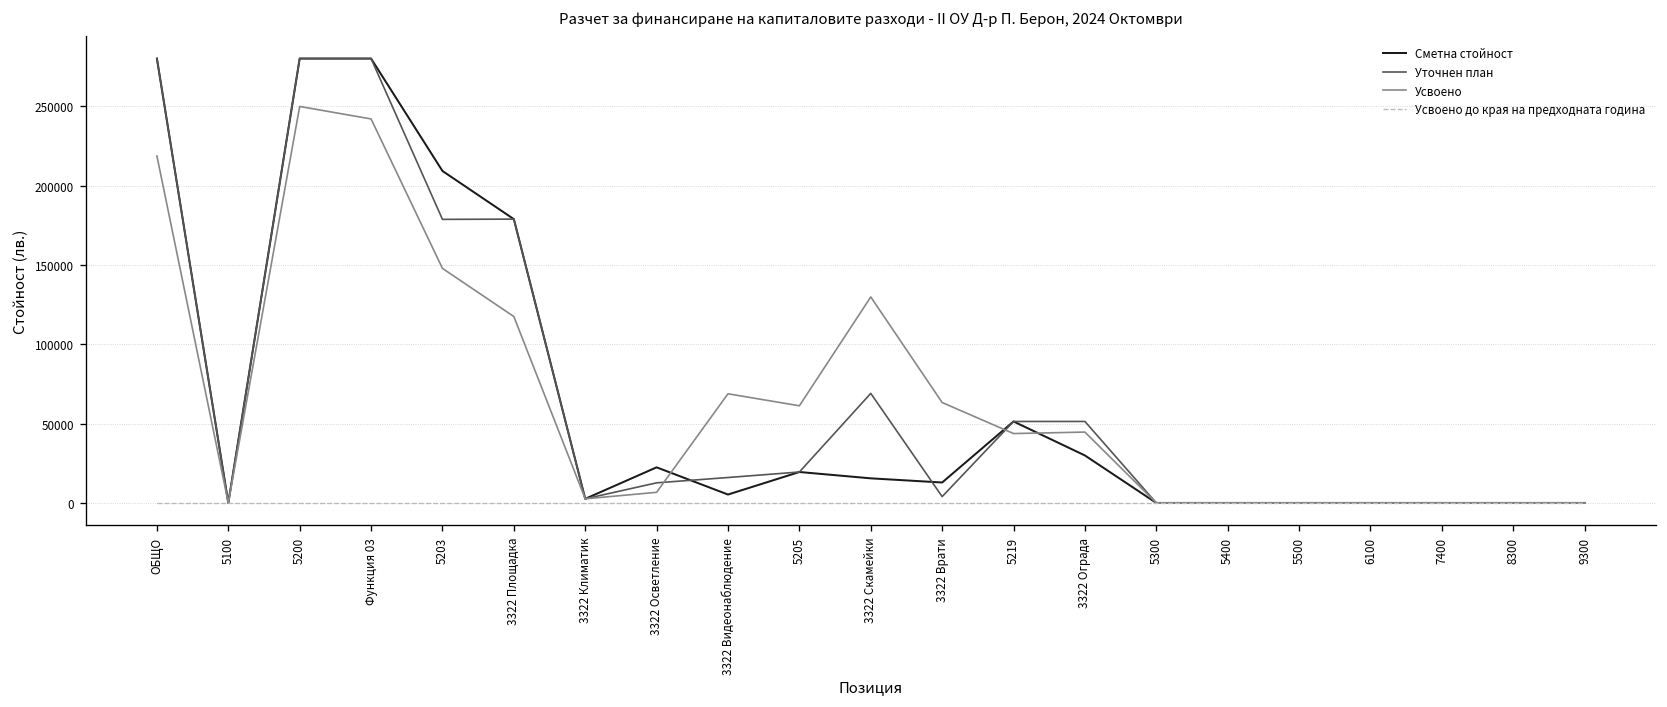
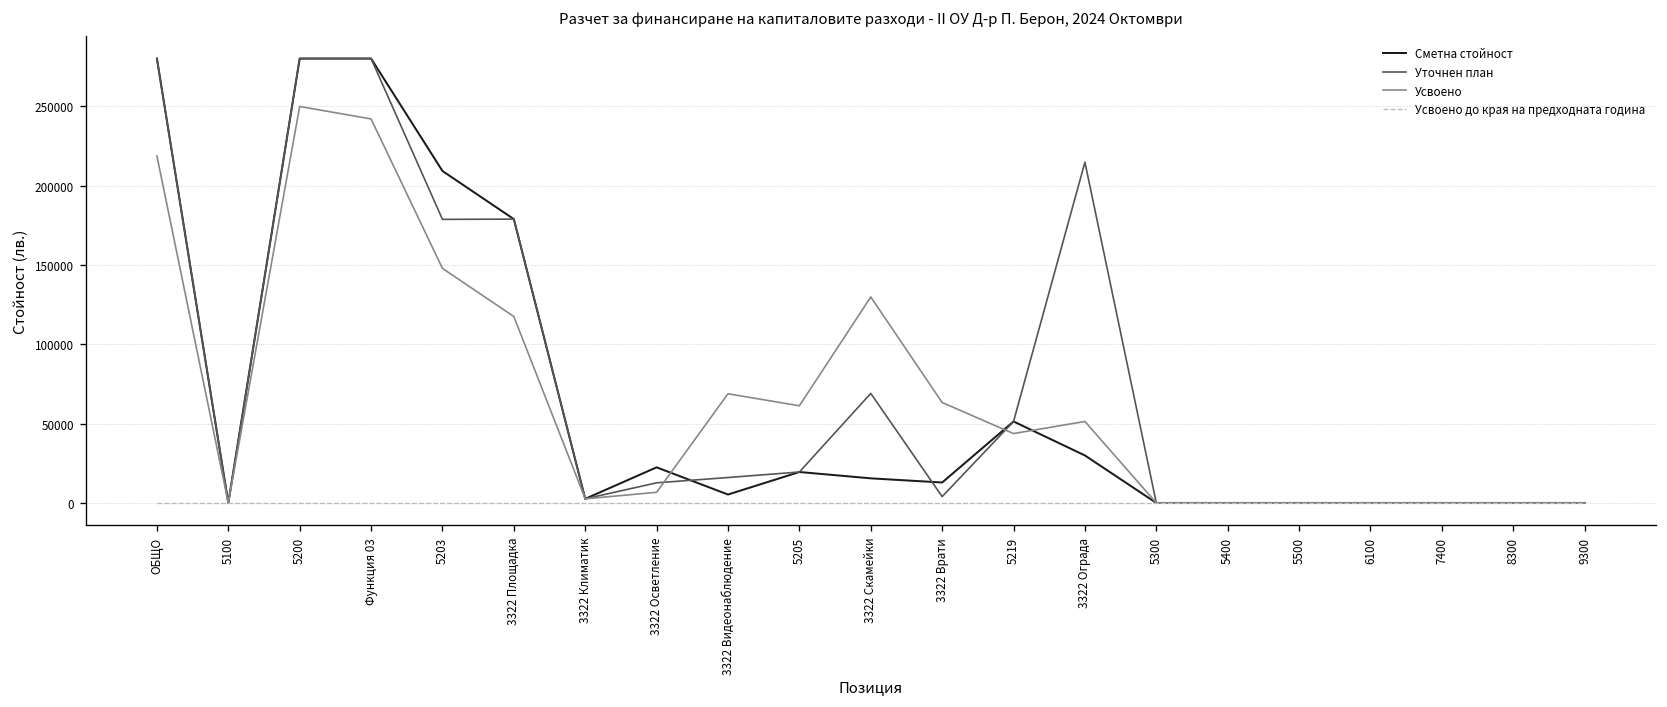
  {
    "Сметна стойност": {
      "5203": 209000,
      "3322 Осветление": 22000,
      "3322 Видеонаблюдение": 5000,
      "3322 Скамейки": 16000,
      "3322 Врати": 13000,
      "3322 Ограда": 30000
    },
    "Уточнен план": {
      "5203": 179000,
      "3322 Осветление": 13000,
      "3322 Видеонаблюдение": 16000,
      "3322 Скамейки": 69000,
      "3322 Врати": 4000,
-     "3322 Ограда": 51000
+     "3322 Ограда": 215000
    },
    "Усвоено": {
      "ОБЩО": 219000,
      "5200": 250000,
      "Функция 03": 242000,
      "5203": 148000,
      "3322 Площадка": 118000,
      "3322 Осветление": 7000,
      "3322 Видеонаблюдение": 69000,
      "5205": 61000,
      "3322 Скамейки": 130000,
      "3322 Врати": 63000,
      "5219": 44000,
-     "3322 Ограда": 45000
+     "3322 Ограда": 51000
    },
    "Усвоено до края на предходната година": {
      "ОБЩО": 0,
      "5200": 0,
      "Функция 03": 0,
      "5203": 0,
      "3322 Площадка": 0,
      "3322 Климатик": 0,
      "3322 Осветление": 0,
      "3322 Видеонаблюдение": 0,
      "5205": 0,
      "3322 Скамейки": 0,
      "3322 Врати": 0,
      "5219": 0,
      "3322 Ограда": 0
    }
  }
